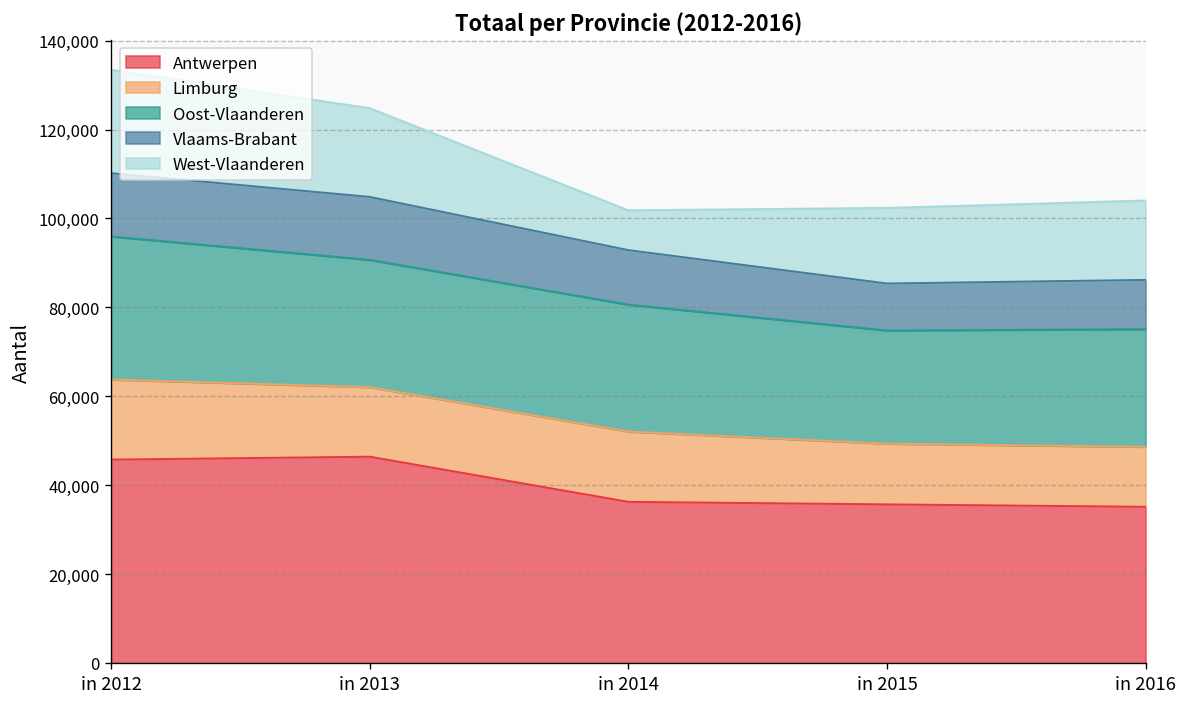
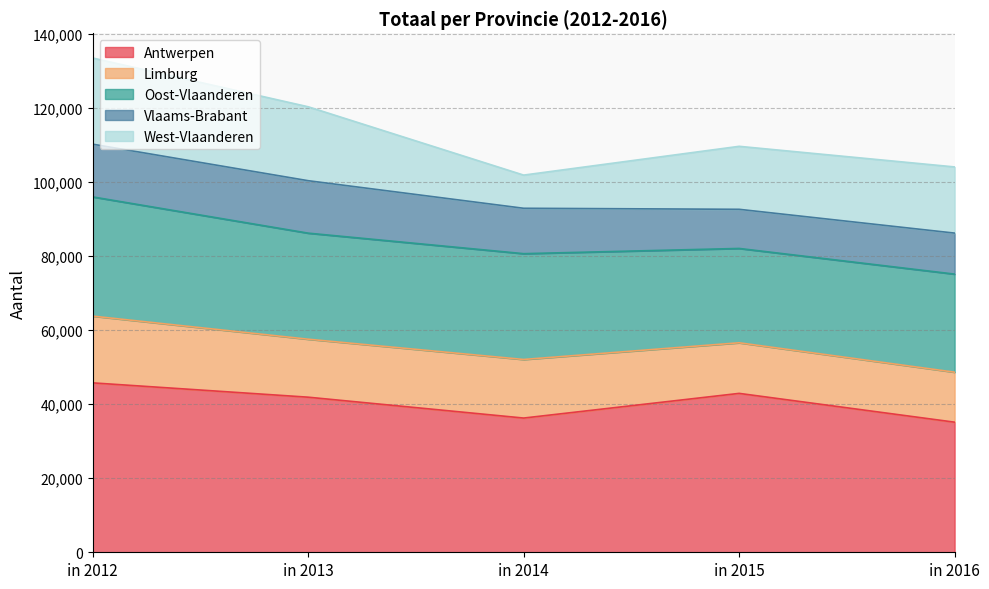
  {
    "Antwerpen": {
      "in 2012": "46,000",
-     "in 2013": "46,000",
+     "in 2013": "42,000",
      "in 2014": "36,000",
-     "in 2015": "36,000",
+     "in 2015": "43,000",
      "in 2016": "35,000"
    },
    "Limburg": {
      "in 2012": "18,000",
      "in 2013": "16,000",
      "in 2014": "16,000",
      "in 2015": "14,000",
      "in 2016": "13,000"
    },
    "West-Vlaanderen": {
      "in 2012": "23,000",
      "in 2013": "20,000",
      "in 2014": "9,000",
      "in 2015": "17,000",
      "in 2016": "18,000"
    }
  }
